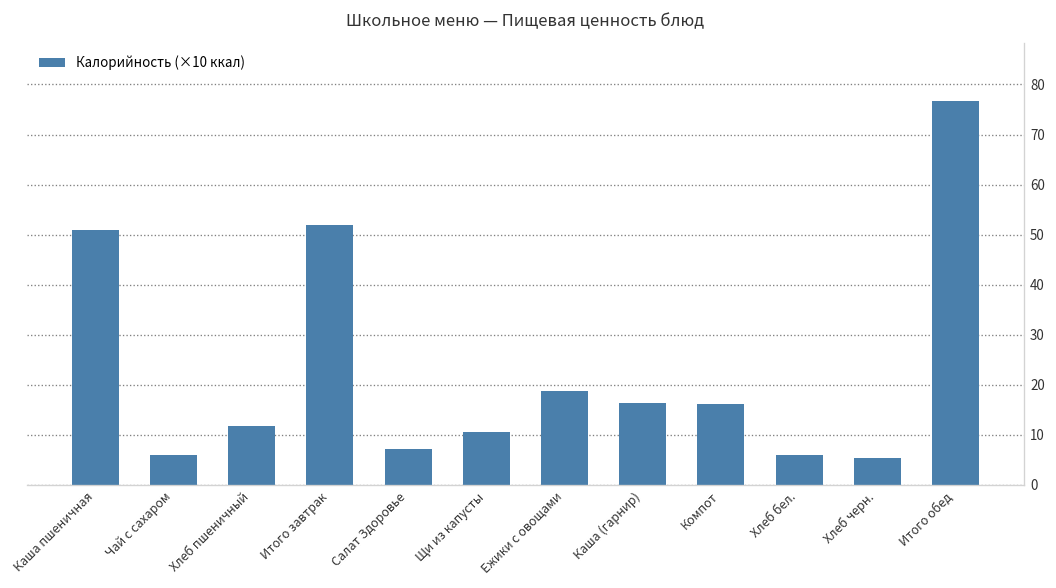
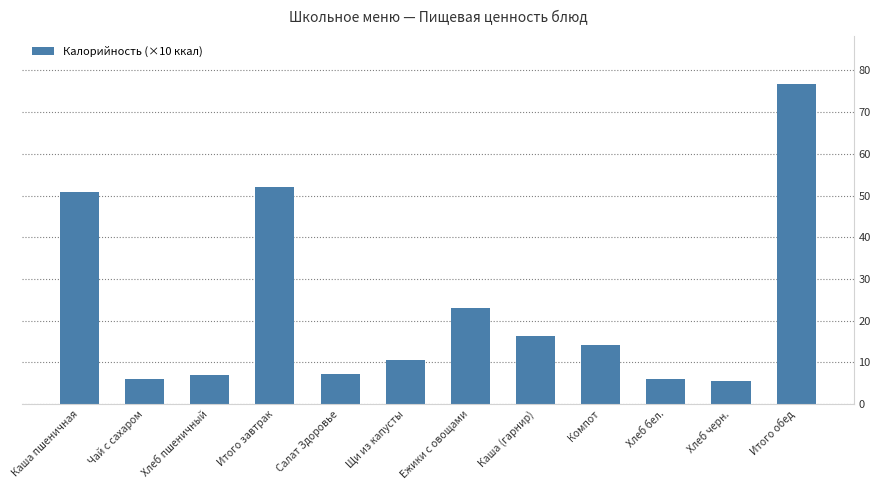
  {
    "Каша пшеничная": 51,
    "Чай с сахаром": 6,
-   "Хлеб пшеничный": 12,
+   "Хлеб пшеничный": 7,
    "Итого завтрак": 52,
    "Салат Здоровье": 7,
    "Щи из капусты": 11,
-   "Ежики с овощами": 19,
+   "Ежики с овощами": 23,
    "Каша (гарнир)": 16,
-   "Компот": 16,
+   "Компот": 14,
    "Хлеб бел.": 6,
    "Хлеб черн.": 5,
    "Итого обед": 77
  }
